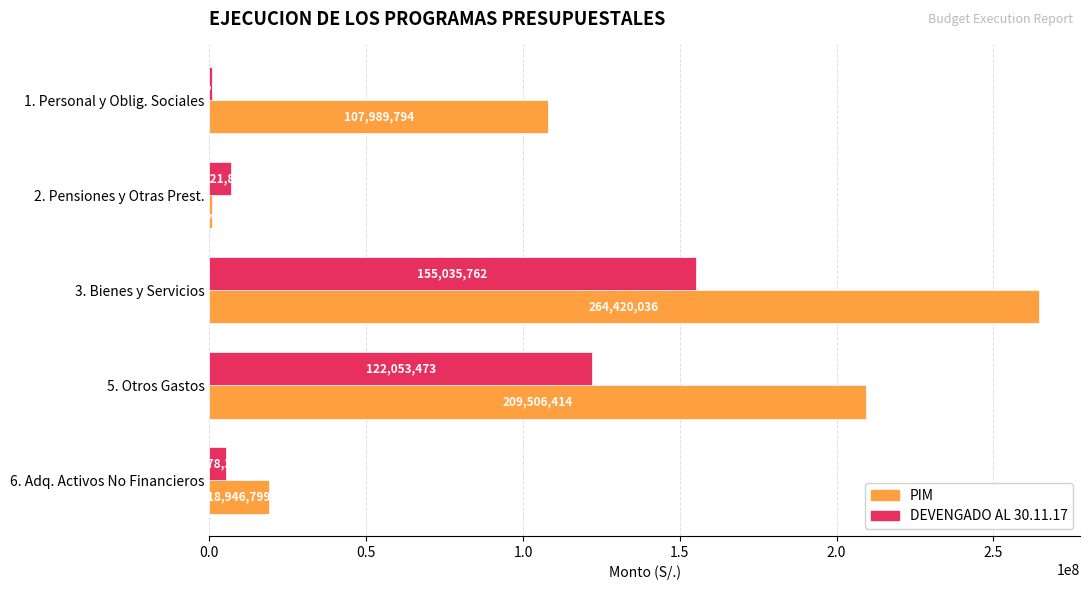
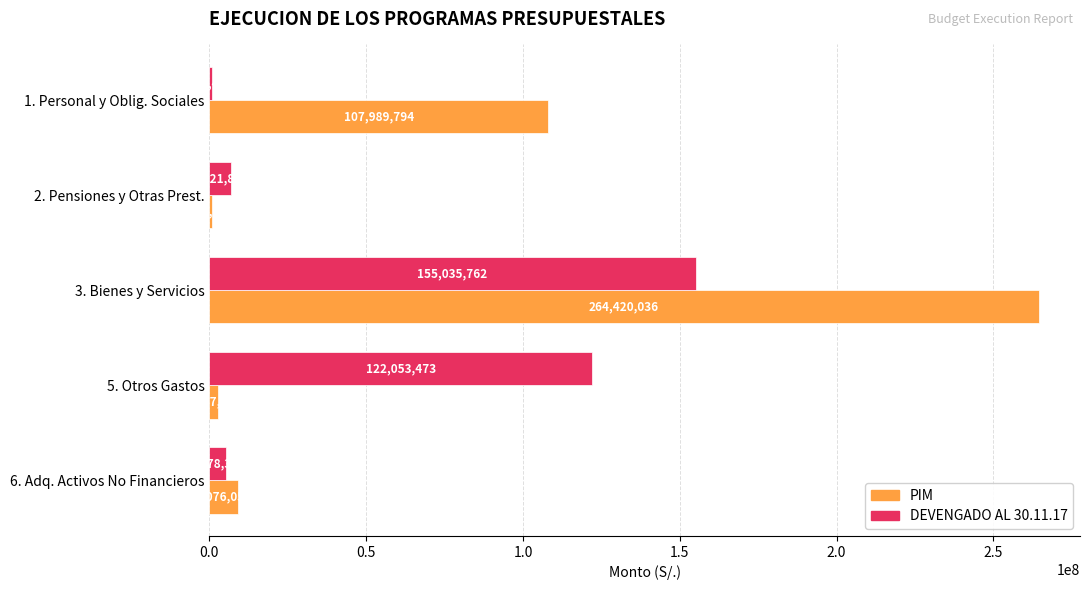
  {
    "PIM": {
      "2. Pensiones y Otras Prest.": "1000000",
-     "5. Otros Gastos": "210000000",
-     "6. Adq. Activos No Financieros": "19000000"
+     "5. Otros Gastos": "3000000",
+     "6. Adq. Activos No Financieros": "9000000"
    },
    "DEVENGADO AL 30.11.17": {
      "3. Bienes y Servicios": "155,035,762",
      "5. Otros Gastos": "122,053,473"
    }
  }
